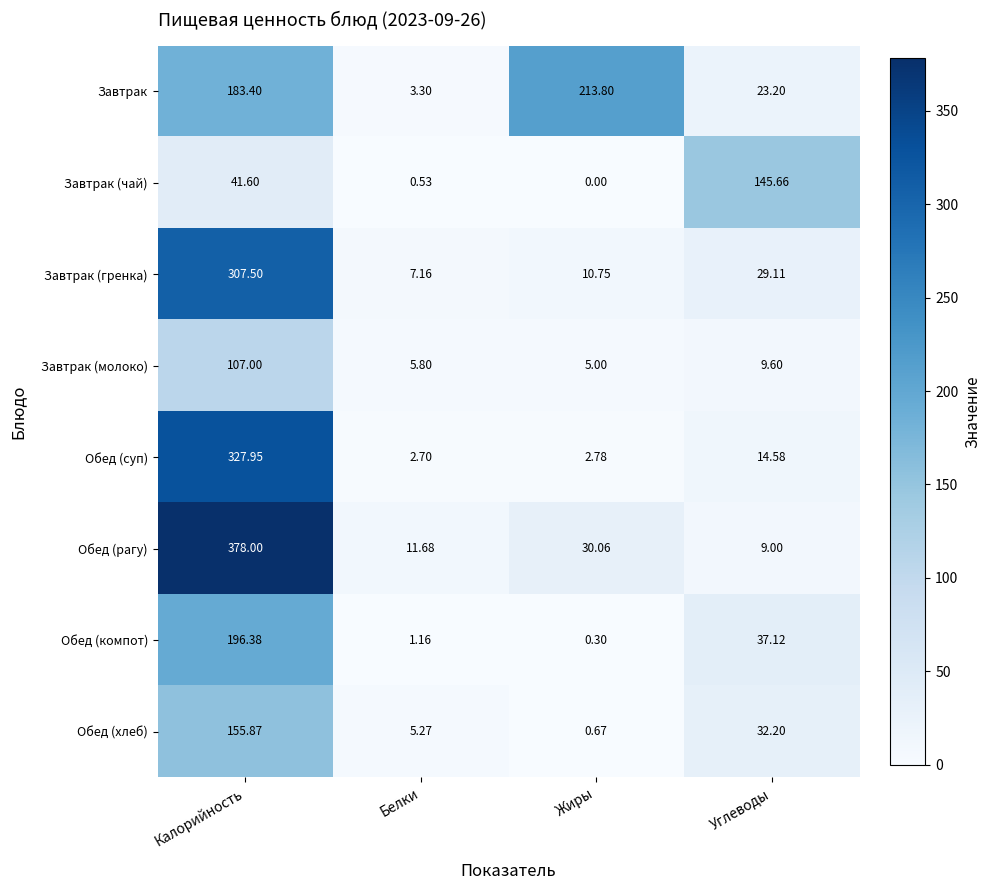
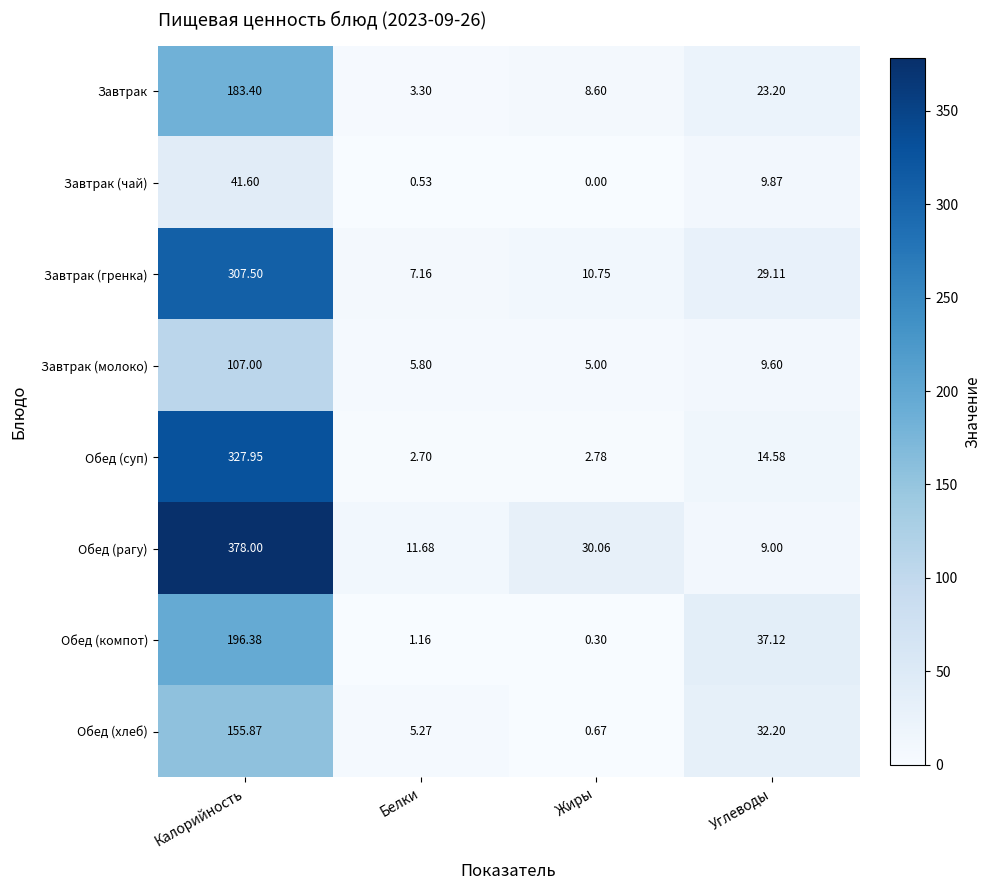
  {
    "Завтрак": {
      "Калорийность": 183.40,
      "Белки": 3.30,
-     "Жиры": 213.80,
+     "Жиры": 8.60,
      "Углеводы": 23.20
    },
    "Завтрак (чай)": {
      "Калорийность": 41.60,
      "Белки": 0.53,
      "Жиры": 0.00,
-     "Углеводы": 145.66
+     "Углеводы": 9.87
    },
    "Завтрак (гренка)": {
      "Калорийность": 307.50,
      "Белки": 7.16,
      "Жиры": 10.75,
      "Углеводы": 29.11
    },
    "Завтрак (молоко)": {
      "Калорийность": 107.00,
      "Белки": 5.80,
      "Жиры": 5.00,
      "Углеводы": 9.60
    },
    "Обед (суп)": {
      "Калорийность": 327.95,
      "Белки": 2.70,
      "Жиры": 2.78,
      "Углеводы": 14.58
    },
    "Обед (рагу)": {
      "Калорийность": 378.00,
      "Белки": 11.68,
      "Жиры": 30.06,
      "Углеводы": 9.00
    },
    "Обед (компот)": {
      "Калорийность": 196.38,
      "Белки": 1.16,
      "Жиры": 0.30,
      "Углеводы": 37.12
    },
    "Обед (хлеб)": {
      "Калорийность": 155.87,
      "Белки": 5.27,
      "Жиры": 0.67,
      "Углеводы": 32.20
    }
  }
